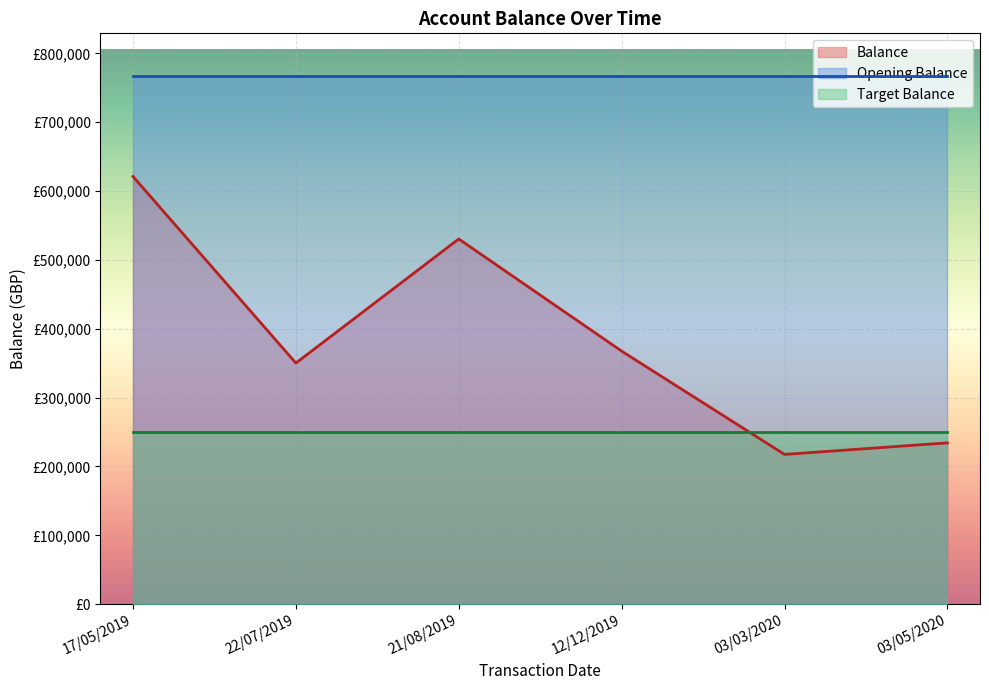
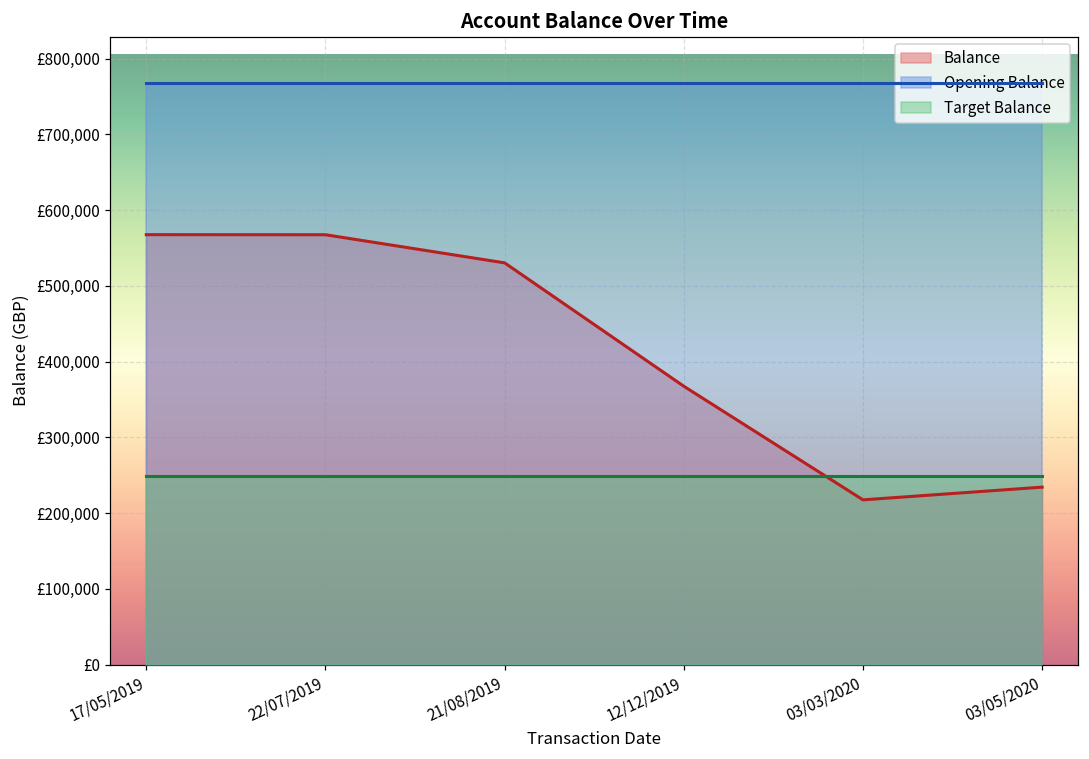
  {
    "Balance": {
-     "17/05/2019": "£620,000",
-     "22/07/2019": "£350,000",
+     "17/05/2019": "£570,000",
+     "22/07/2019": "£570,000",
      "21/08/2019": "£530,000",
      "12/12/2019": "£370,000",
      "03/03/2020": "£220,000",
      "03/05/2020": "£230,000"
    },
    "Opening Balance": {
      "17/05/2019": "£770,000",
      "22/07/2019": "£770,000",
      "21/08/2019": "£770,000",
      "12/12/2019": "£770,000",
      "03/03/2020": "£770,000"
    },
    "Target Balance": {
      "17/05/2019": "£250,000",
      "22/07/2019": "£250,000",
      "21/08/2019": "£250,000",
      "12/12/2019": "£250,000",
      "03/03/2020": "£250,000",
      "03/05/2020": "£250,000"
    }
  }
